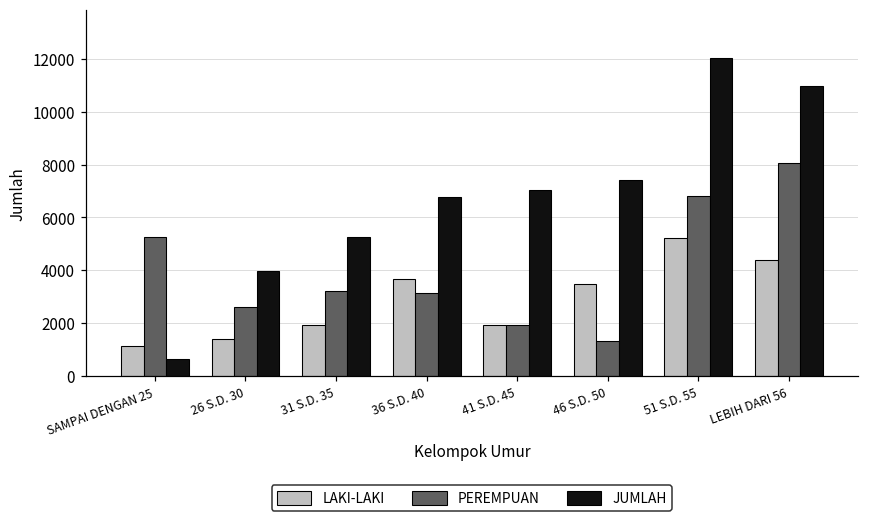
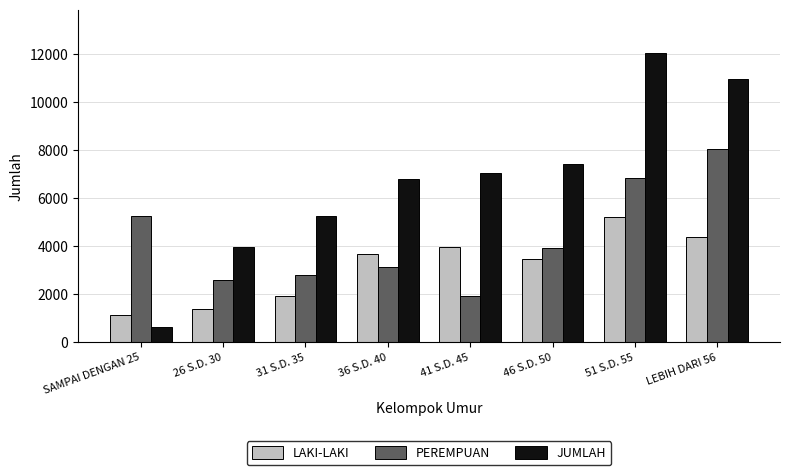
  {
    "LAKI-LAKI": {
      "SAMPAI DENGAN 25": 1100,
      "26 S.D. 30": 1400,
      "31 S.D. 35": 1900,
      "36 S.D. 40": 3700,
-     "41 S.D. 45": 1900,
+     "41 S.D. 45": 4000,
      "46 S.D. 50": 3500,
      "51 S.D. 55": 5200,
      "LEBIH DARI 56": 4400
    },
    "PEREMPUAN": {
      "SAMPAI DENGAN 25": 5200,
      "26 S.D. 30": 2600,
-     "31 S.D. 35": 3200,
+     "31 S.D. 35": 2800,
      "36 S.D. 40": 3100,
      "41 S.D. 45": 1900,
-     "46 S.D. 50": 1300,
+     "46 S.D. 50": 3900,
      "51 S.D. 55": 6800,
      "LEBIH DARI 56": 8000
    },
    "JUMLAH": {
      "SAMPAI DENGAN 25": 600,
      "26 S.D. 30": 4000,
      "31 S.D. 35": 5300,
      "36 S.D. 40": 6800,
      "41 S.D. 45": 7000,
      "46 S.D. 50": 7400,
      "51 S.D. 55": 12000,
      "LEBIH DARI 56": 11000
    }
  }
